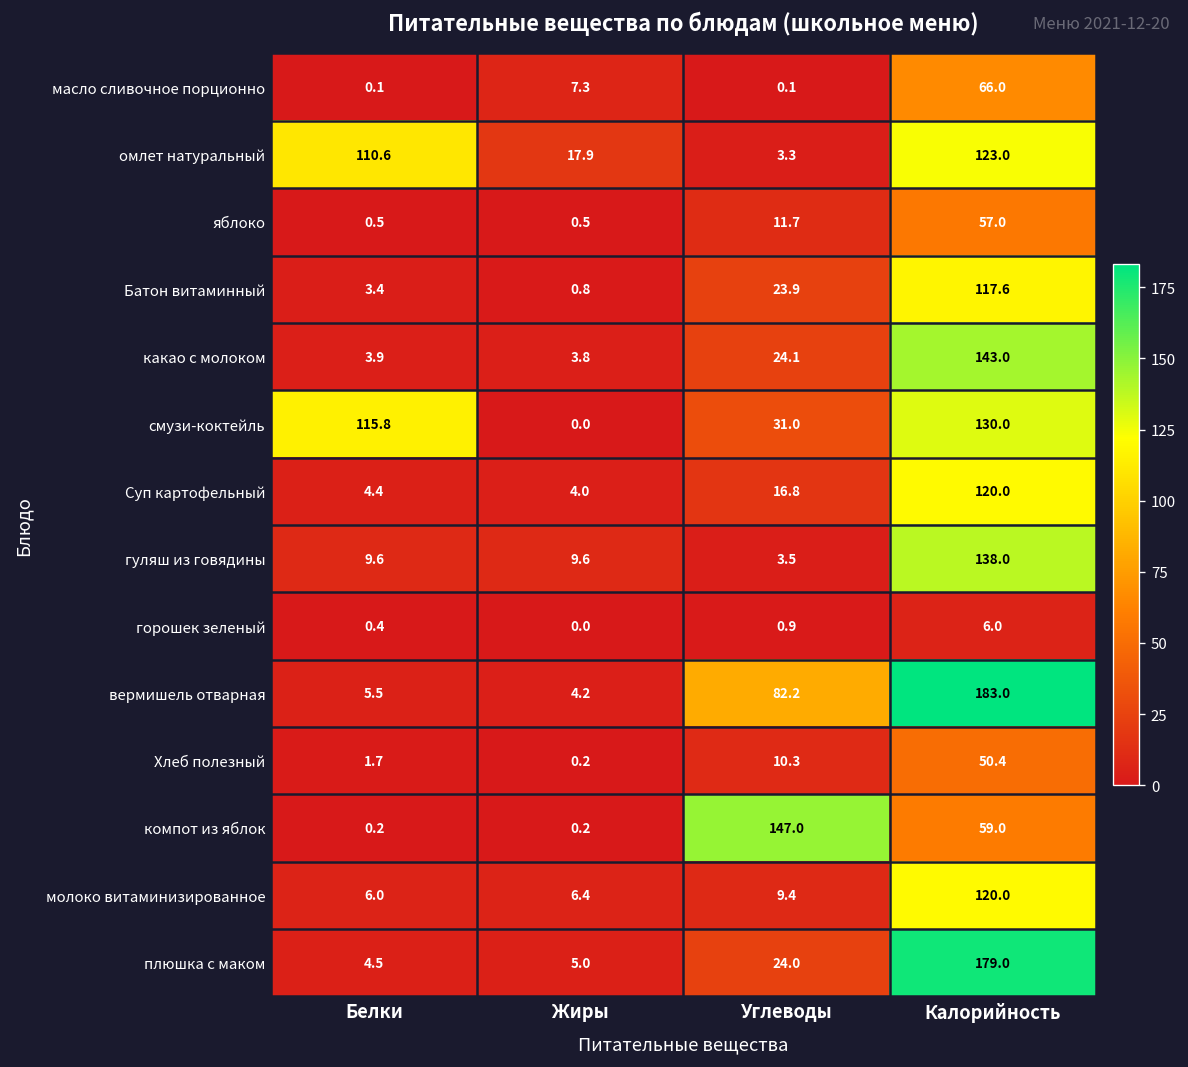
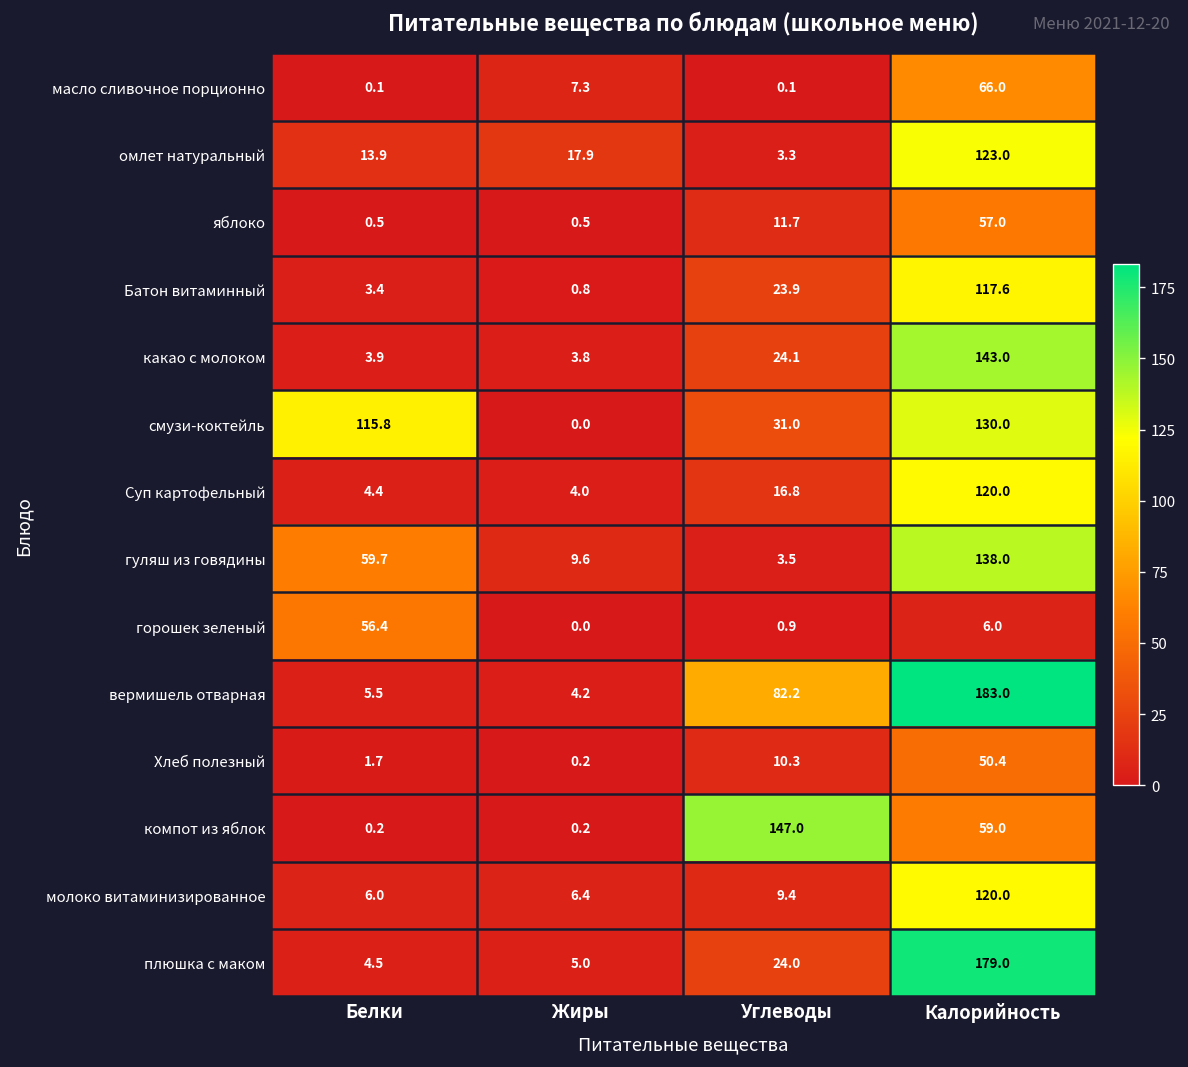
  {
    "масло сливочное порционно": {
      "Белки": 0.1,
      "Жиры": 7.3,
      "Углеводы": 0.1,
      "Калорийность": 66.0
    },
    "омлет натуральный": {
-     "Белки": 110.6,
+     "Белки": 13.9,
      "Жиры": 17.9,
      "Углеводы": 3.3,
      "Калорийность": 123.0
    },
    "яблоко": {
      "Белки": 0.5,
      "Жиры": 0.5,
      "Углеводы": 11.7,
      "Калорийность": 57.0
    },
    "Батон витаминный": {
      "Белки": 3.4,
      "Жиры": 0.8,
      "Углеводы": 23.9,
      "Калорийность": 117.6
    },
    "какао с молоком": {
      "Белки": 3.9,
      "Жиры": 3.8,
      "Углеводы": 24.1,
      "Калорийность": 143.0
    },
    "смузи-коктейль": {
      "Белки": 115.8,
      "Жиры": 0.0,
      "Углеводы": 31.0,
      "Калорийность": 130.0
    },
    "Суп картофельный": {
      "Белки": 4.4,
      "Жиры": 4.0,
      "Углеводы": 16.8,
      "Калорийность": 120.0
    },
    "гуляш из говядины": {
-     "Белки": 9.6,
+     "Белки": 59.7,
      "Жиры": 9.6,
      "Углеводы": 3.5,
      "Калорийность": 138.0
    },
    "горошек зеленый": {
-     "Белки": 0.4,
+     "Белки": 56.4,
      "Жиры": 0.0,
      "Углеводы": 0.9,
      "Калорийность": 6.0
    },
    "вермишель отварная": {
      "Белки": 5.5,
      "Жиры": 4.2,
      "Углеводы": 82.2,
      "Калорийность": 183.0
    },
    "Хлеб полезный": {
      "Белки": 1.7,
      "Жиры": 0.2,
      "Углеводы": 10.3,
      "Калорийность": 50.4
    },
    "компот из яблок": {
      "Белки": 0.2,
      "Жиры": 0.2,
      "Углеводы": 147.0,
      "Калорийность": 59.0
    },
    "молоко витаминизированное": {
      "Белки": 6.0,
      "Жиры": 6.4,
      "Углеводы": 9.4,
      "Калорийность": 120.0
    },
    "плюшка с маком": {
      "Белки": 4.5,
      "Жиры": 5.0,
      "Углеводы": 24.0,
      "Калорийность": 179.0
    }
  }
